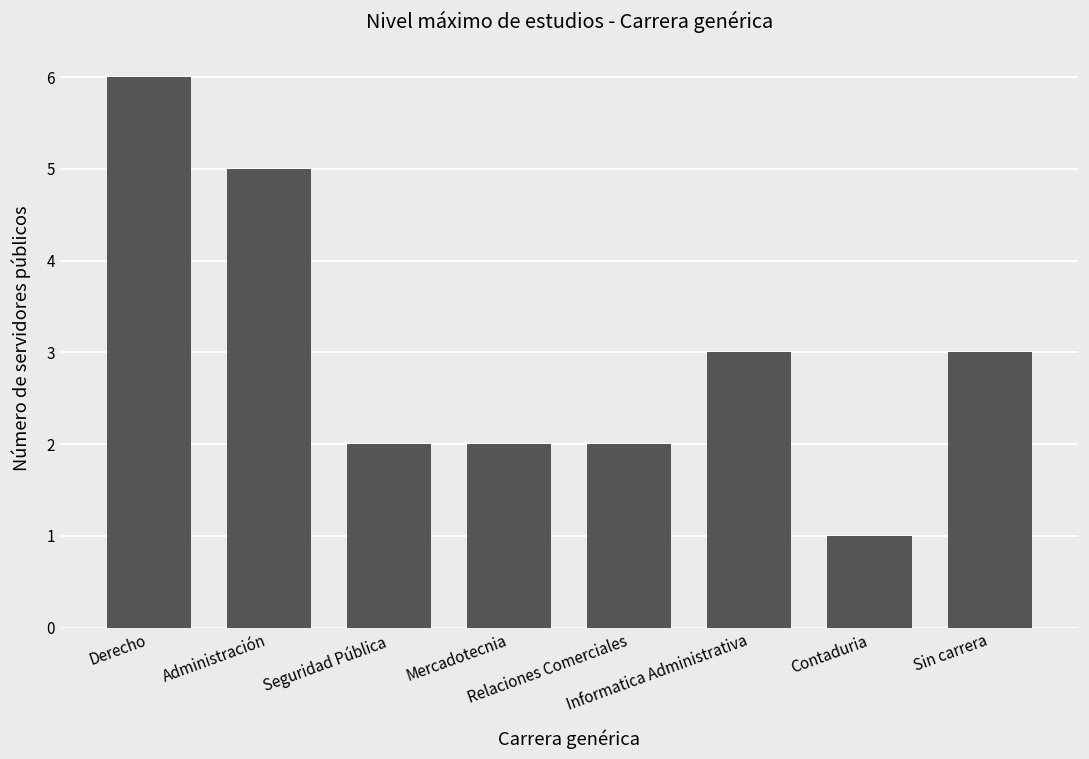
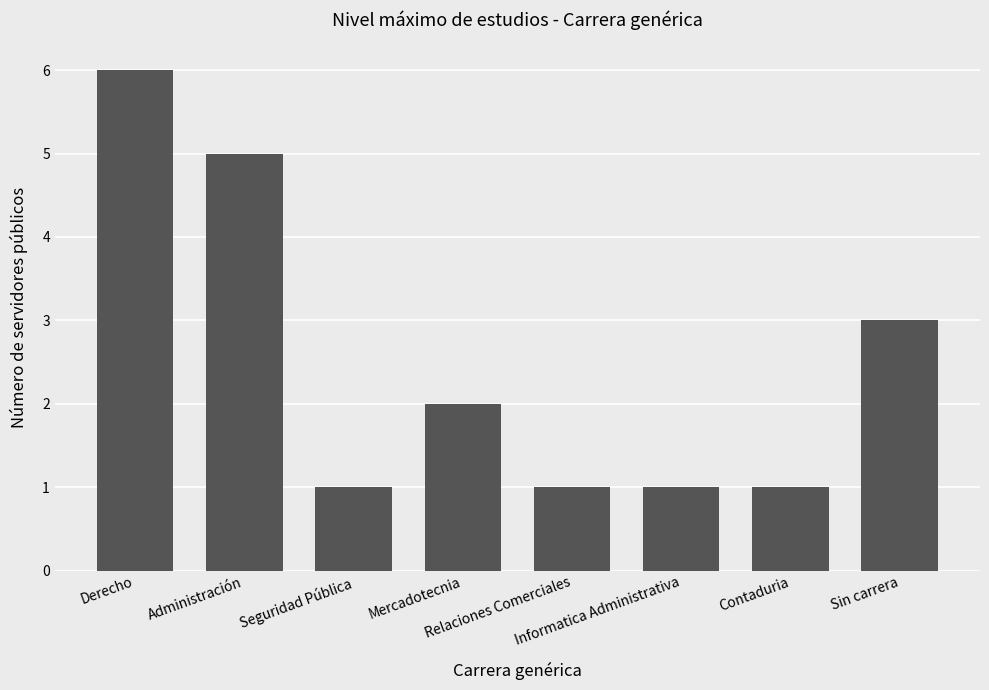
  {
    "Derecho": 6,
    "Administración": 5,
-   "Seguridad Pública": 2,
+   "Seguridad Pública": 1,
    "Mercadotecnia": 2,
-   "Relaciones Comerciales": 2,
-   "Informatica Administrativa": 3,
+   "Relaciones Comerciales": 1,
+   "Informatica Administrativa": 1,
    "Contaduria": 1,
    "Sin carrera": 3
  }
